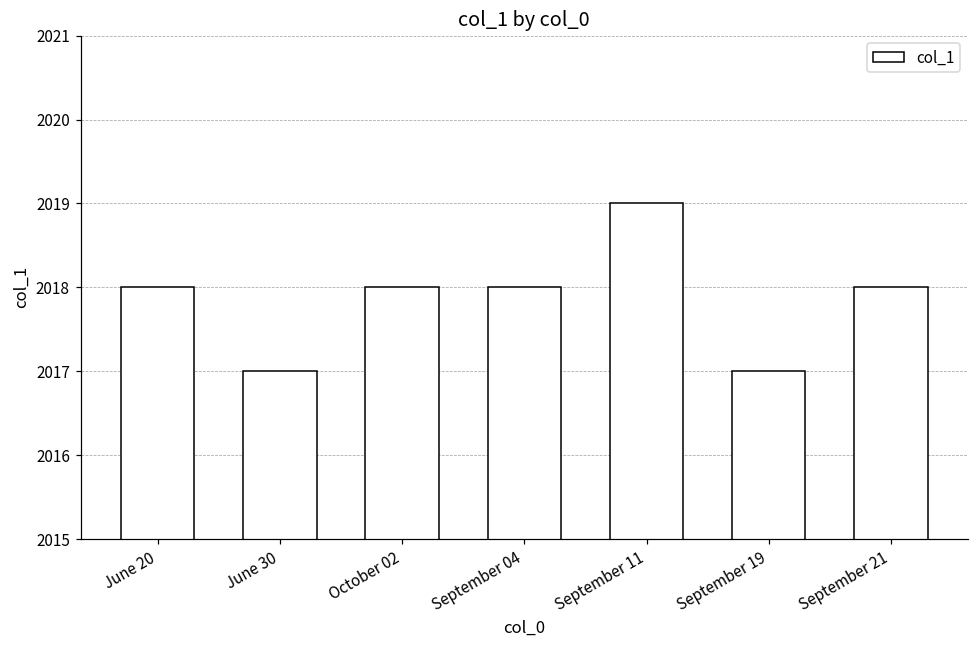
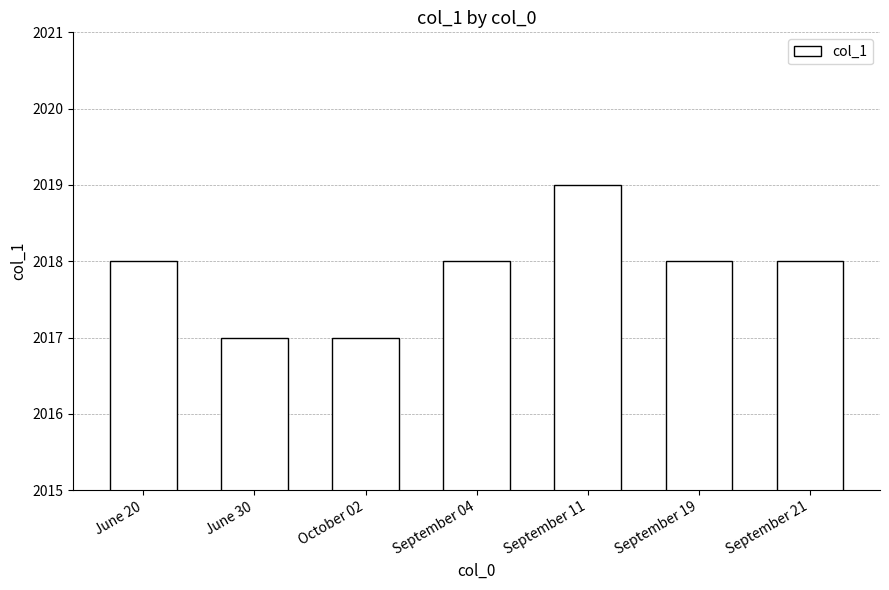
  {
    "June 20": 2018,
    "June 30": 2017,
-   "October 02": 2018,
+   "October 02": 2017,
    "September 04": 2018,
    "September 11": 2019,
-   "September 19": 2017,
+   "September 19": 2018,
    "September 21": 2018
  }
